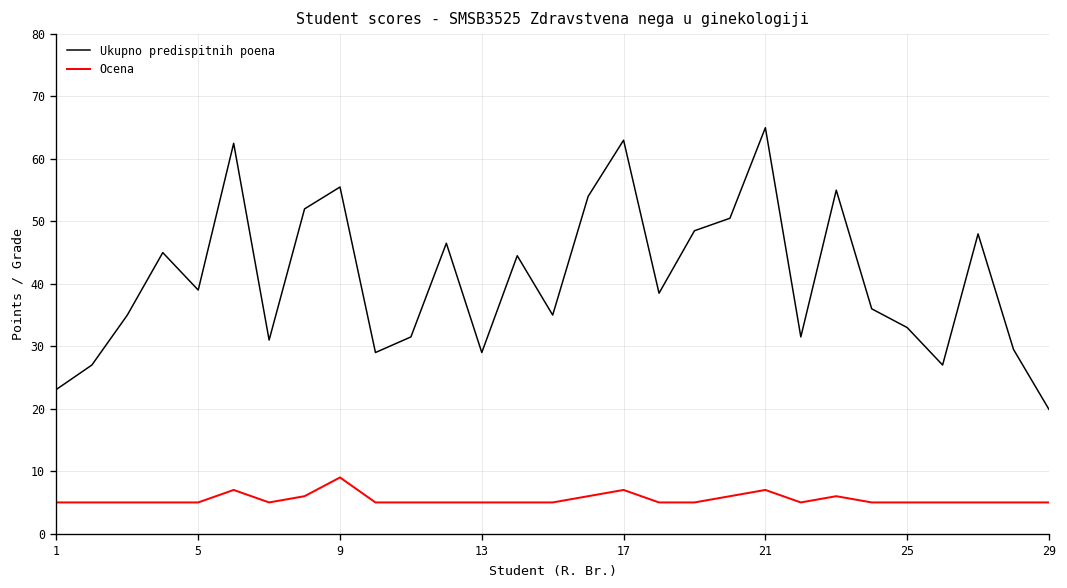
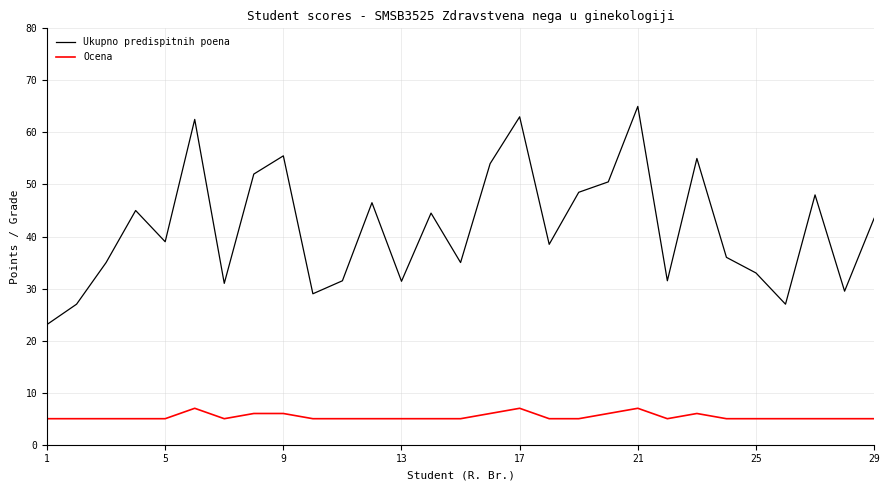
  {
    "Ukupno predispitnih poena": {
      "1": 23,
      "5": 39,
      "9": 56,
-     "13": 29,
+     "13": 31,
      "17": 63,
      "21": 65,
      "25": 33,
-     "29": 20
+     "29": 44
    },
    "Ocena": {
      "1": 5,
      "5": 5,
-     "9": 9,
+     "9": 6,
      "13": 5,
      "17": 7,
      "21": 7,
      "25": 5,
      "29": 5
    }
  }
